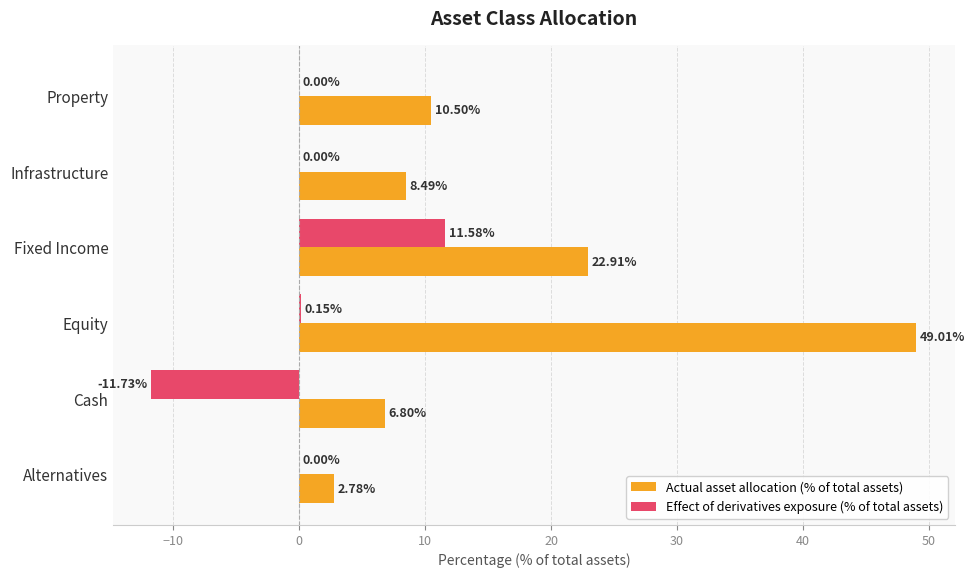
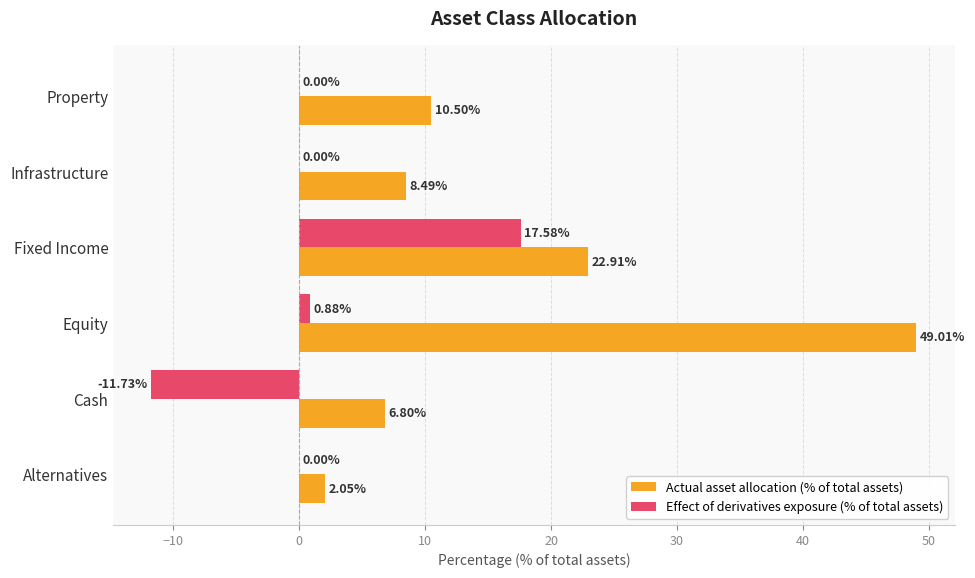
  {
    "Actual asset allocation (% of total assets)": {
      "Property": "10.50%",
      "Infrastructure": "8.49%",
      "Fixed Income": "22.91%",
      "Equity": "49.01%",
      "Cash": "6.80%",
-     "Alternatives": "2.78%"
+     "Alternatives": "2.05%"
    },
    "Effect of derivatives exposure (% of total assets)": {
      "Property": "0.00%",
      "Infrastructure": "0.00%",
-     "Fixed Income": "11.58%",
-     "Equity": "0.15%",
+     "Fixed Income": "17.58%",
+     "Equity": "0.88%",
      "Cash": "-11.73%",
      "Alternatives": "0.00%"
    }
  }
